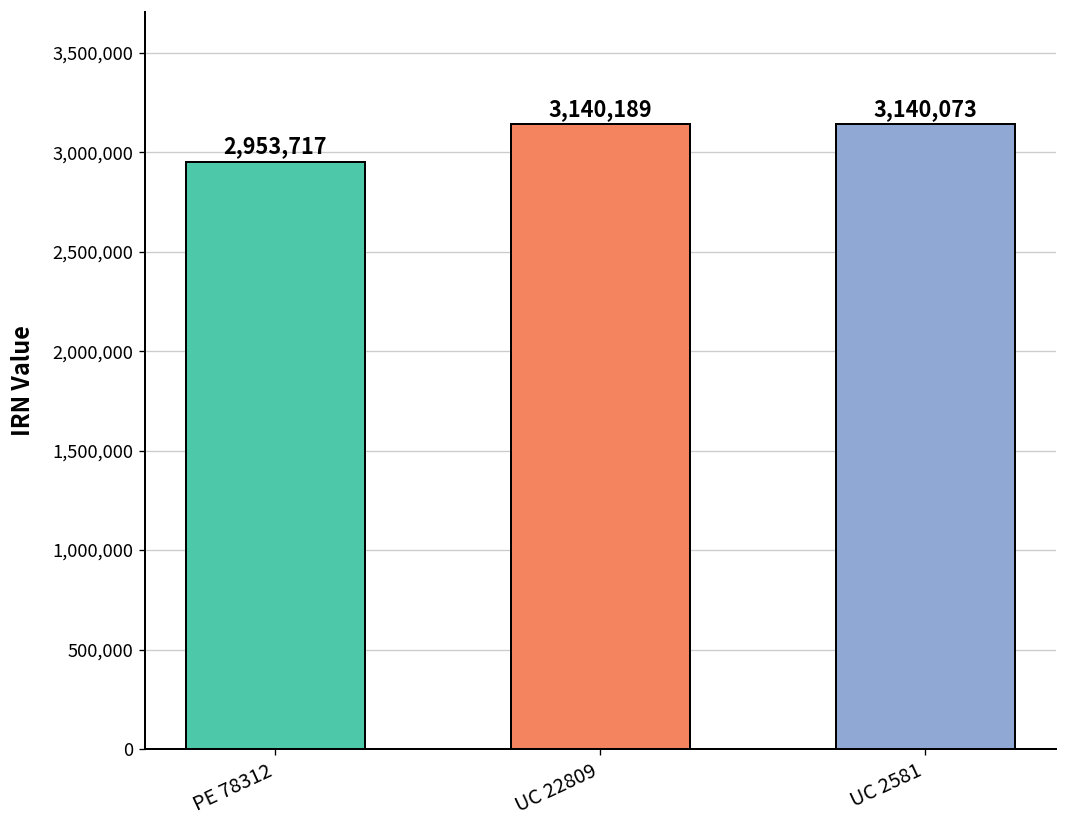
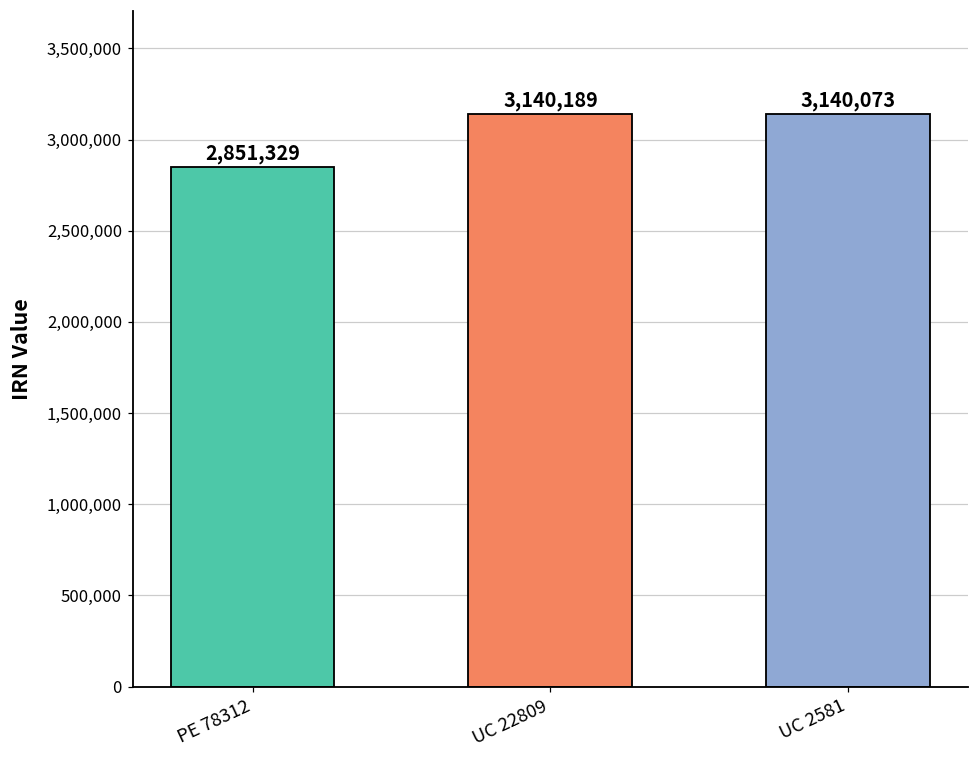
  {
-   "PE 78312": "2,953,717",
+   "PE 78312": "2,851,329",
    "UC 22809": "3,140,189",
    "UC 2581": "3,140,073"
  }
